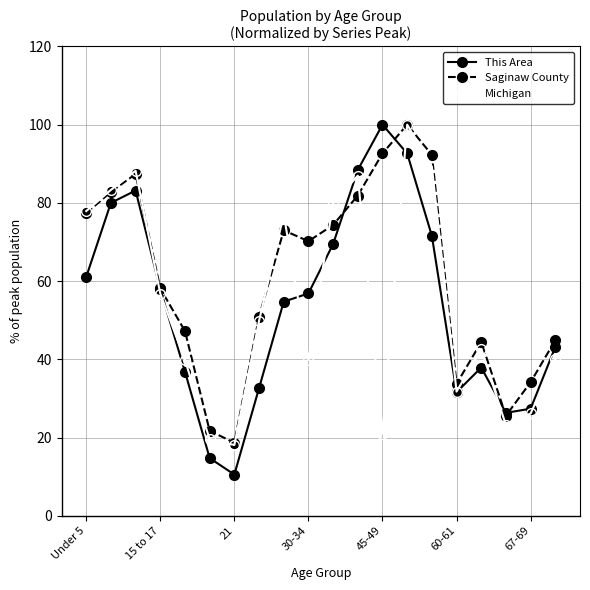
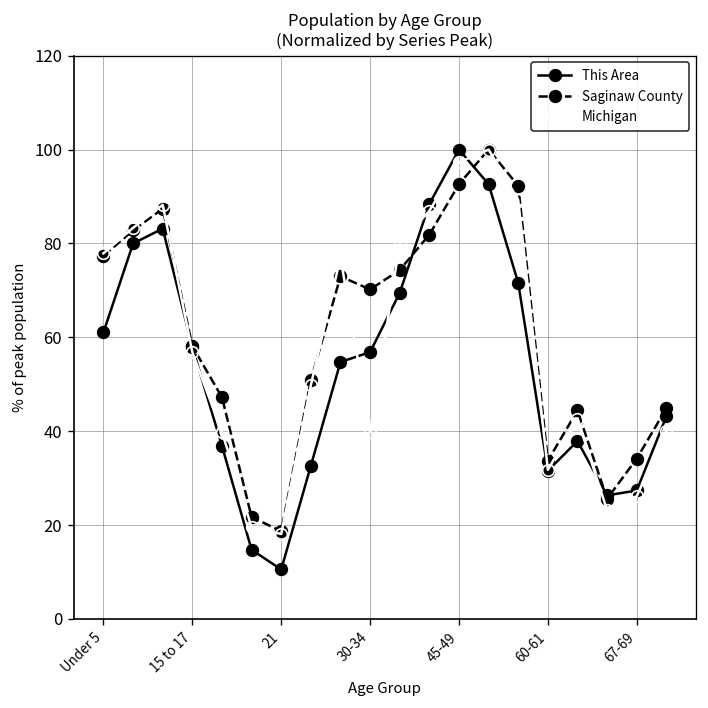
  {
    "Michigan": {
      "15 to 17": 57,
      "30-34": 40,
-     "45-49": 21,
+     "45-49": 97,
      "67-69": 26
    }
  }
